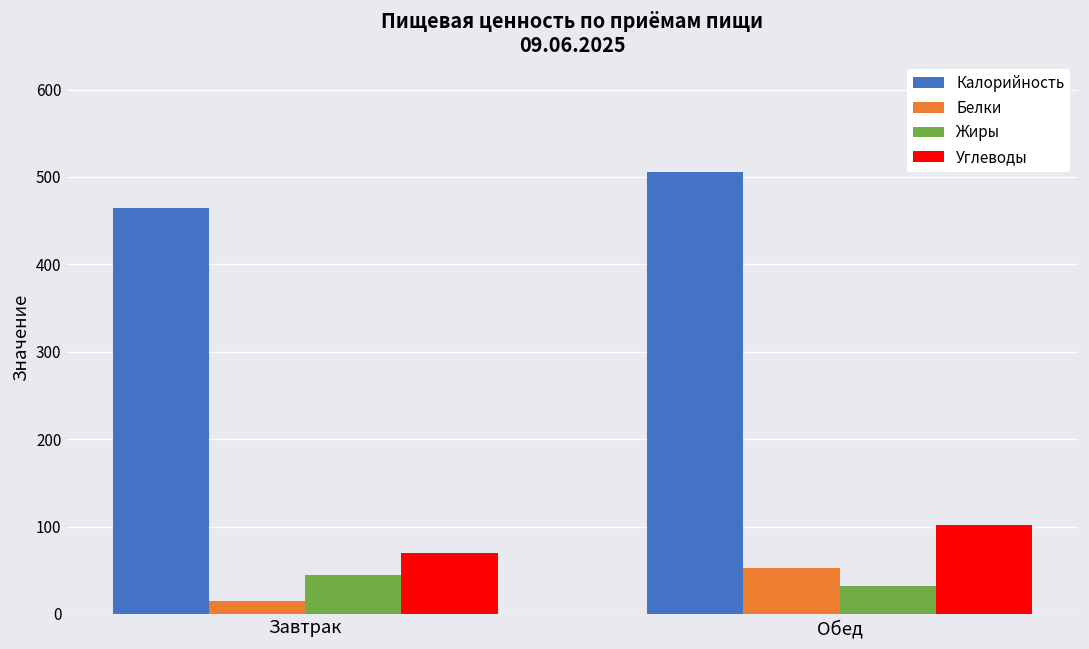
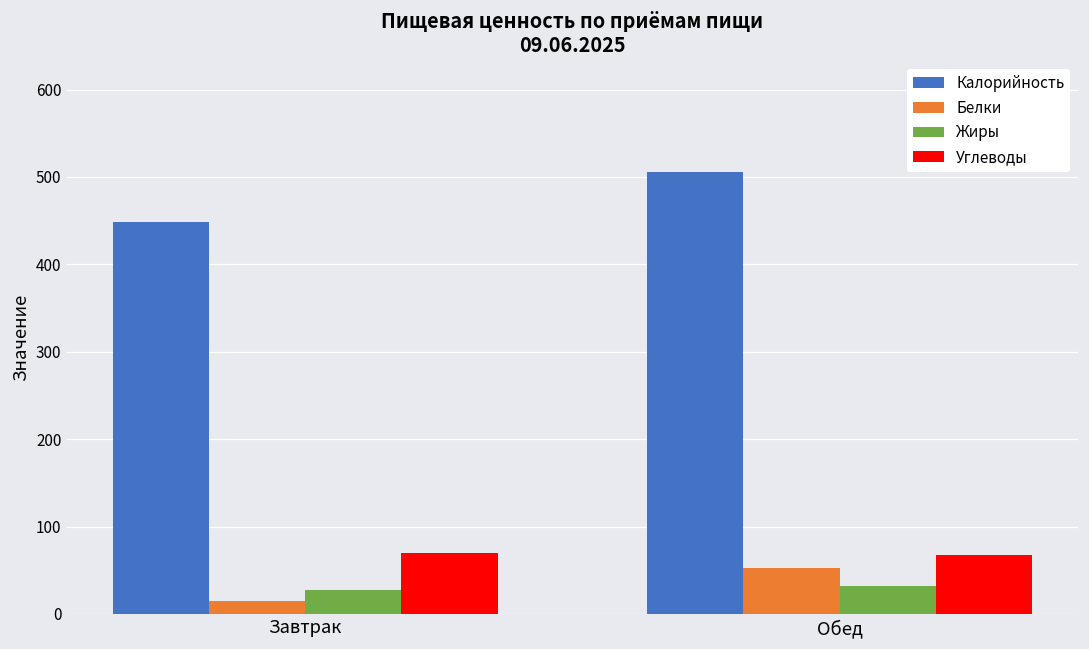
  {
    "Калорийность": {
-     "Завтрак": 470,
+     "Завтрак": 450,
      "Обед": 510
    },
    "Белки": {
      "Завтрак": 20,
      "Обед": 50
    },
    "Жиры": {
-     "Завтрак": 50,
+     "Завтрак": 30,
      "Обед": 30
    },
    "Углеводы": {
      "Завтрак": 70,
-     "Обед": 100
+     "Обед": 70
    }
  }
